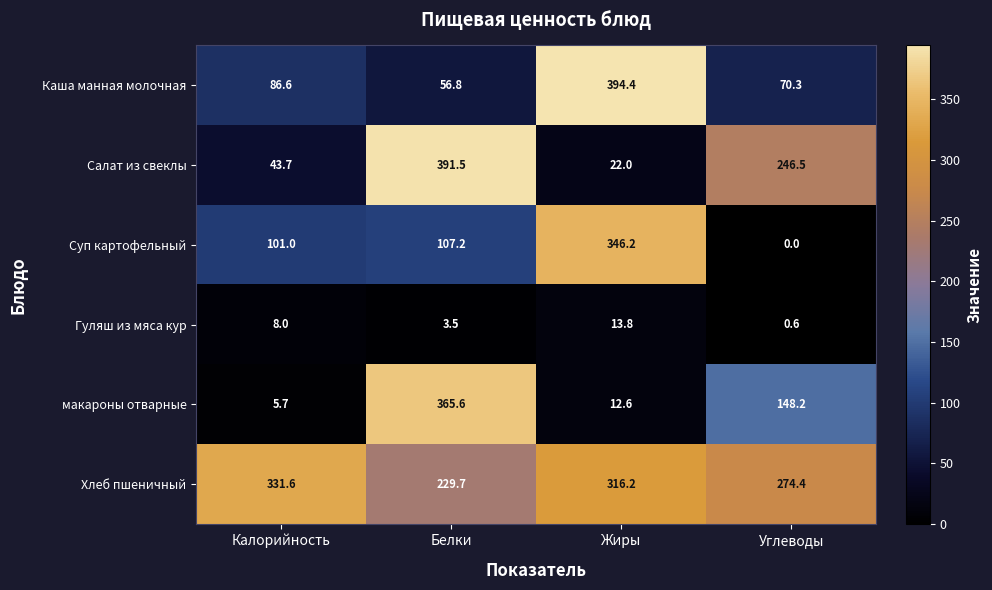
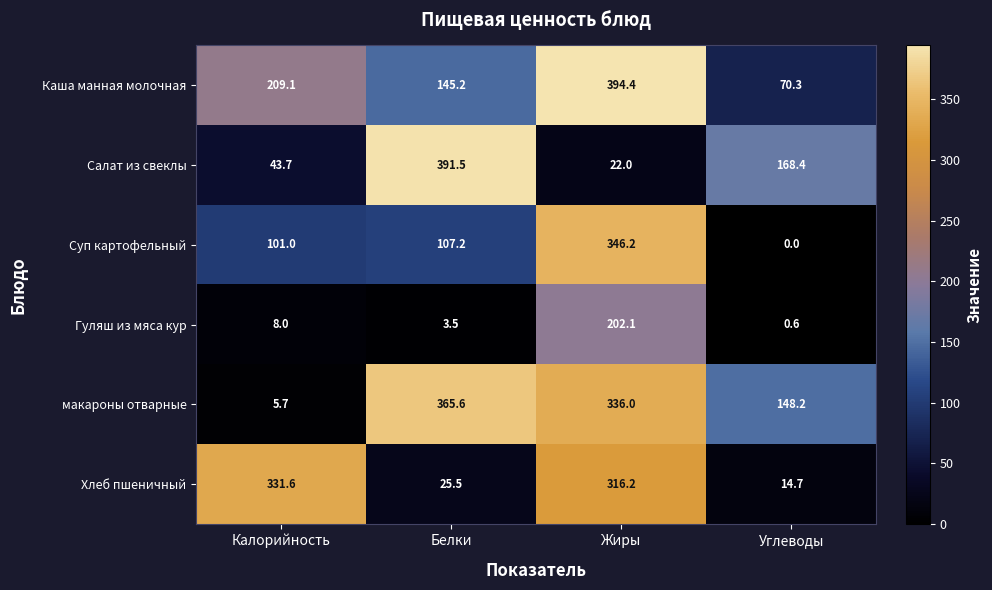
  {
    "Каша манная молочная": {
-     "Калорийность": 86.6,
-     "Белки": 56.8,
+     "Калорийность": 209.1,
+     "Белки": 145.2,
      "Жиры": 394.4,
      "Углеводы": 70.3
    },
    "Салат из свеклы": {
      "Калорийность": 43.7,
      "Белки": 391.5,
      "Жиры": 22.0,
-     "Углеводы": 246.5
+     "Углеводы": 168.4
    },
    "Суп картофельный": {
      "Калорийность": 101.0,
      "Белки": 107.2,
      "Жиры": 346.2,
      "Углеводы": 0.0
    },
    "Гуляш из мяса кур": {
      "Калорийность": 8.0,
      "Белки": 3.5,
-     "Жиры": 13.8,
+     "Жиры": 202.1,
      "Углеводы": 0.6
    },
    "макароны отварные": {
      "Калорийность": 5.7,
      "Белки": 365.6,
-     "Жиры": 12.6,
+     "Жиры": 336.0,
      "Углеводы": 148.2
    },
    "Хлеб пшеничный": {
      "Калорийность": 331.6,
-     "Белки": 229.7,
+     "Белки": 25.5,
      "Жиры": 316.2,
-     "Углеводы": 274.4
+     "Углеводы": 14.7
    }
  }
